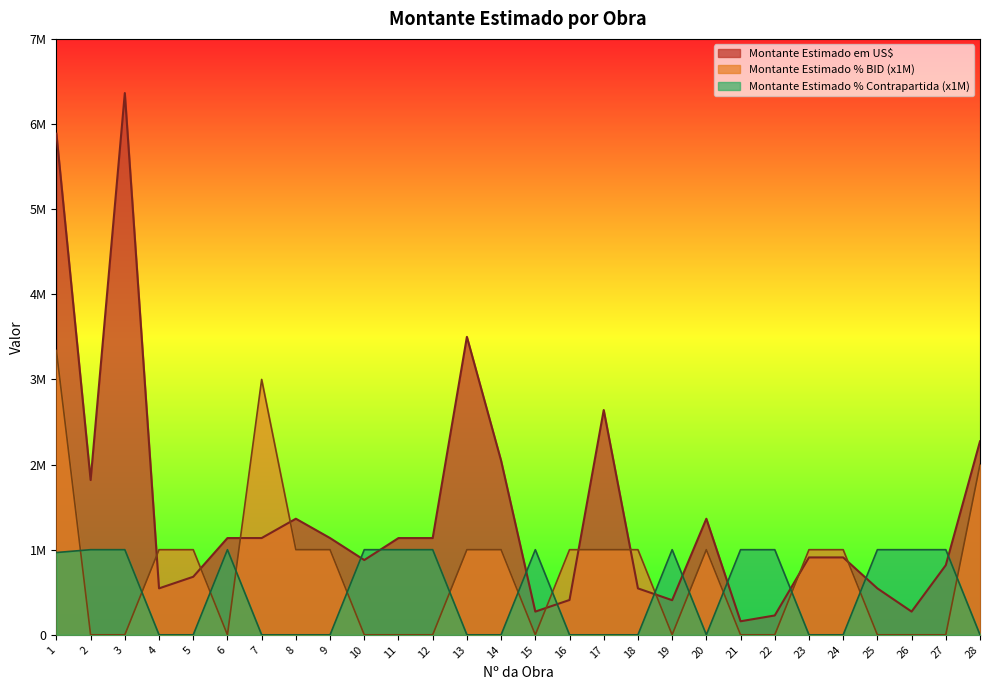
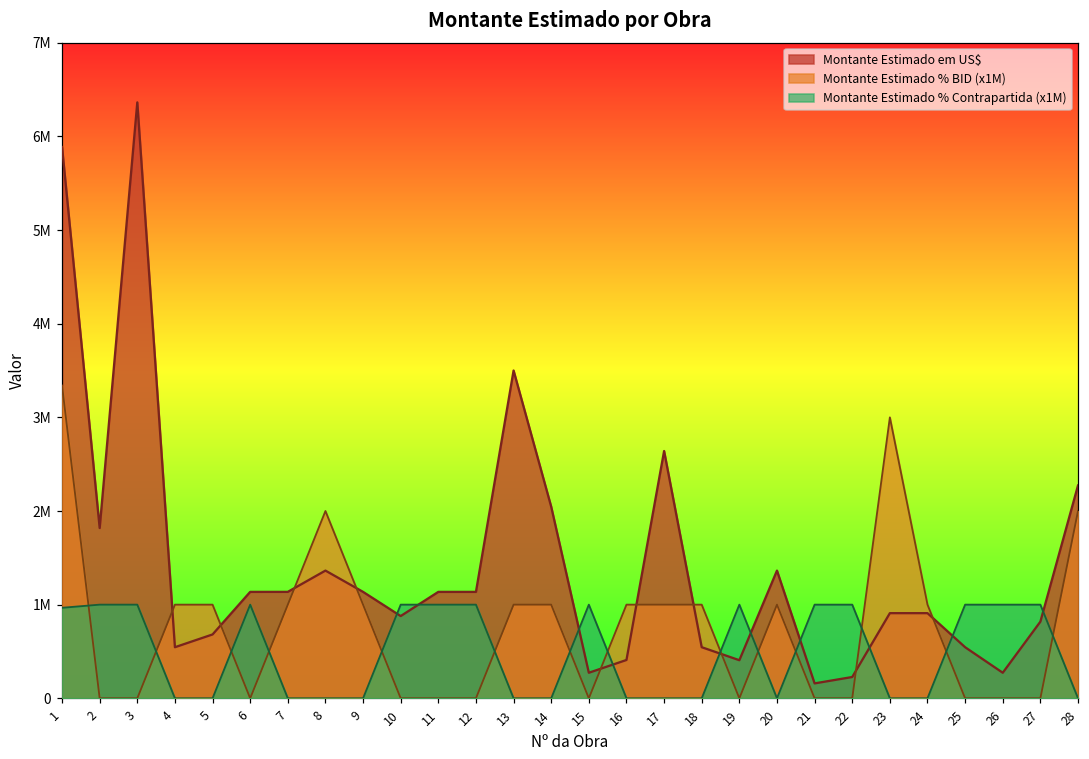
  {
    "Montante Estimado em US$": {
      "1": 5900000,
      "2": 1800000,
      "3": 6400000,
      "4": 500000,
      "5": 700000,
      "6": 1100000,
      "7": 1100000,
      "8": 1400000,
      "9": 1100000,
      "10": 900000,
      "11": 1100000,
      "12": 1100000,
      "13": 3500000,
      "14": 2000000,
      "15": 300000,
      "16": 400000,
      "17": 2600000,
      "18": 500000,
      "19": 400000,
      "20": 1400000,
      "21": 200000,
      "22": 200000,
      "23": 900000,
      "24": 900000,
      "25": 500000,
      "26": 300000,
      "27": 800000,
      "28": 2300000
    },
    "Montante Estimado % BID (x1M)": {
      "1": 3300000,
      "2": 0,
      "3": 0,
      "4": 1000000,
      "5": 1000000,
      "6": 0,
-     "7": 3000000,
-     "8": 1000000,
+     "7": 1000000,
+     "8": 2000000,
      "9": 1000000,
      "10": 0,
      "11": 0,
      "12": 0,
      "13": 1000000,
      "14": 1000000,
      "15": 0,
      "16": 1000000,
      "17": 1000000,
      "18": 1000000,
      "19": 0,
      "20": 1000000,
      "21": 0,
      "22": 0,
-     "23": 1000000,
+     "23": 3000000,
      "24": 1000000,
      "25": 0,
      "26": 0,
      "27": 0,
      "28": 2000000
    },
    "Montante Estimado % Contrapartida (x1M)": {
      "1": 1000000,
      "2": 1000000,
      "3": 1000000,
      "4": 0,
      "5": 0,
      "6": 1000000,
      "7": 0,
      "8": 0,
      "9": 0,
      "10": 1000000,
      "11": 1000000,
      "12": 1000000,
      "13": 0,
      "14": 0,
      "15": 1000000,
      "16": 0,
      "17": 0,
      "18": 0,
      "19": 1000000,
      "20": 0,
      "21": 1000000,
      "22": 1000000,
      "23": 0,
      "24": 0,
      "25": 1000000,
      "26": 1000000,
      "27": 1000000,
      "28": 0
    }
  }
